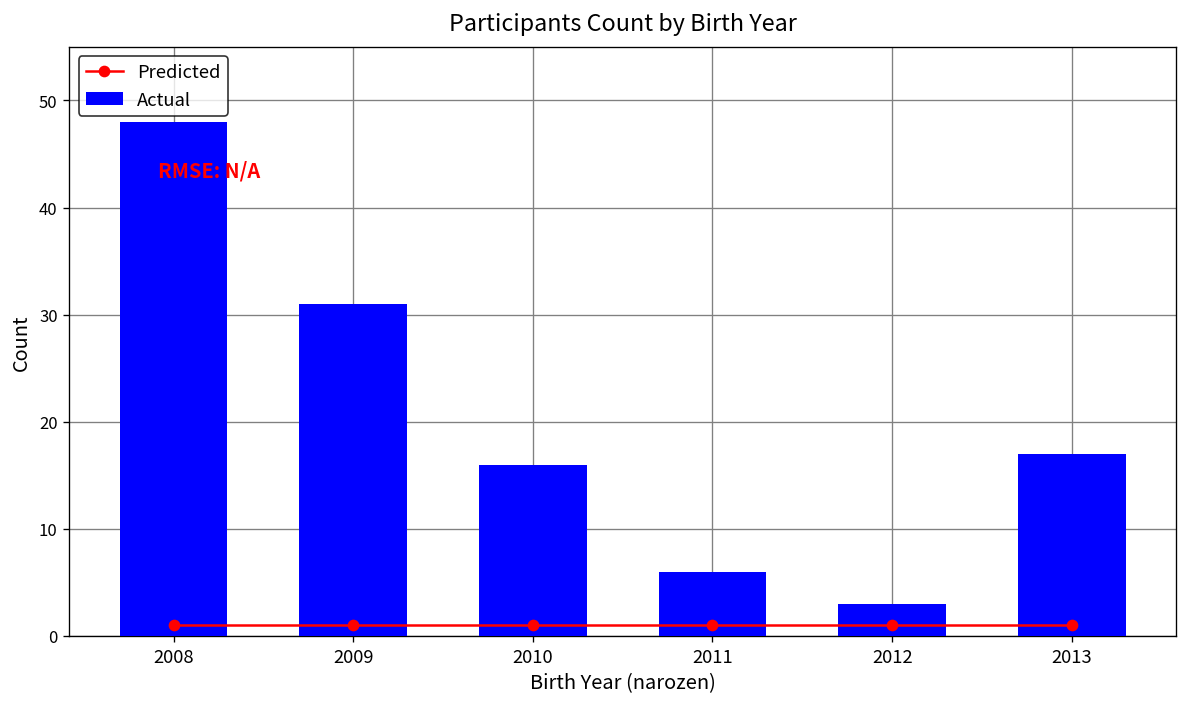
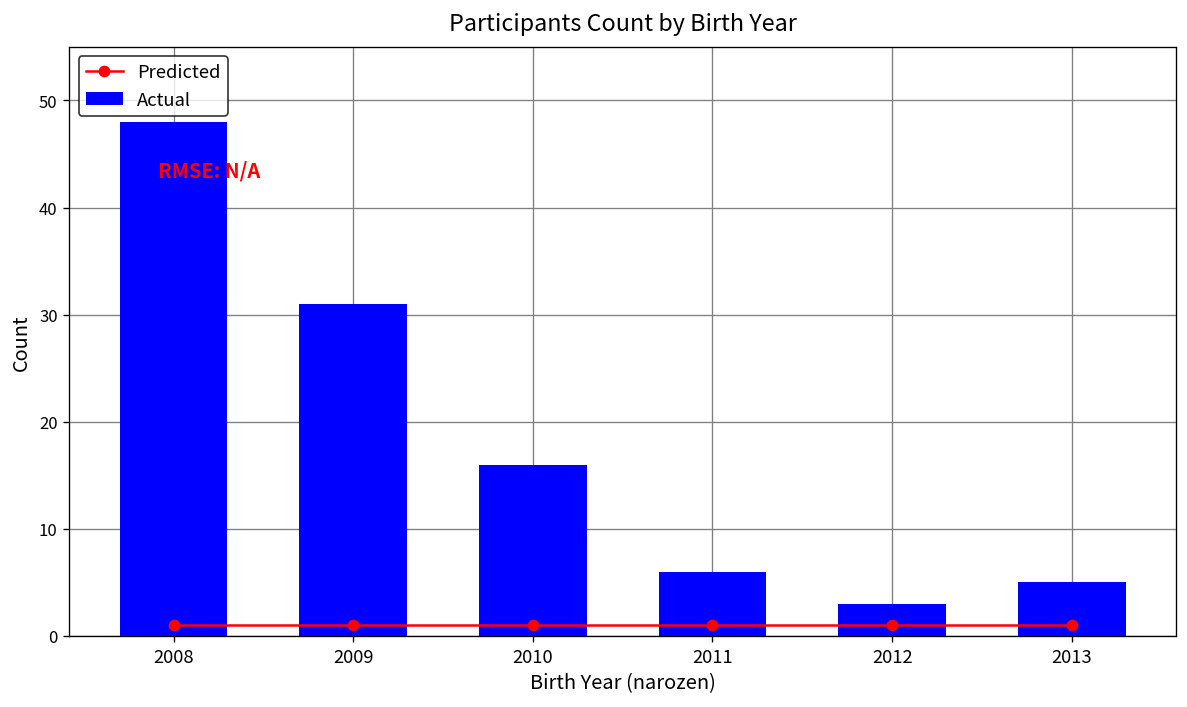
  {
    "Predicted": {
      "2008": 1,
      "2009": 1,
      "2010": 1,
      "2011": 1,
      "2012": 1,
      "2013": 1
    },
    "Actual": {
      "2008": 48,
      "2009": 31,
      "2010": 16,
      "2011": 6,
      "2012": 3,
-     "2013": 17
+     "2013": 5
    }
  }
